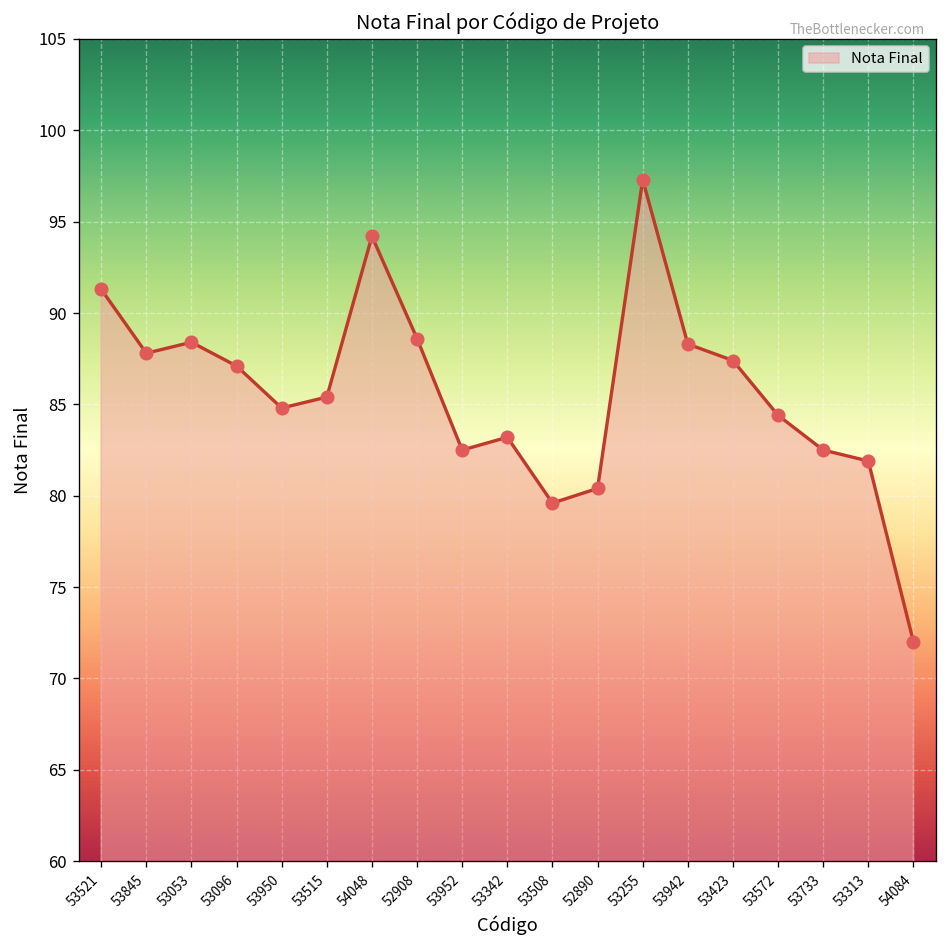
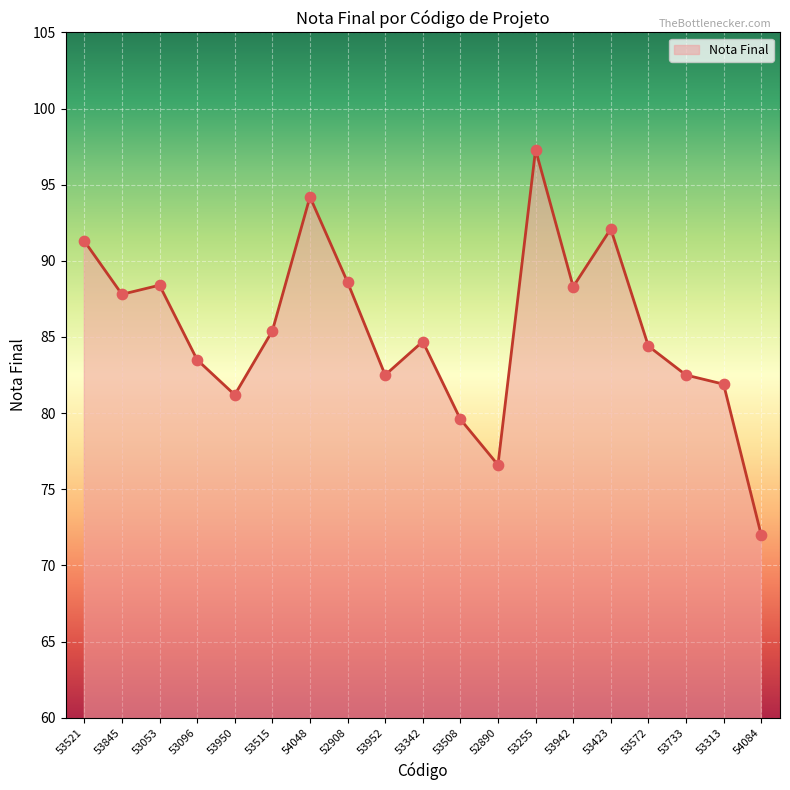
  {
    "53521": 91.3,
    "53845": 87.8,
    "53053": 88.4,
-   "53096": 87.1,
-   "53950": 84.8,
+   "53096": 83.5,
+   "53950": 81.2,
    "53515": 85.4,
    "54048": 94.2,
    "52908": 88.6,
    "53952": 82.5,
-   "53342": 83.2,
+   "53342": 84.7,
    "53508": 79.6,
-   "52890": 80.4,
+   "52890": 76.6,
    "53255": 97.3,
    "53942": 88.3,
-   "53423": 87.4,
+   "53423": 92.1,
    "53572": 84.4,
    "53733": 82.5,
    "53313": 81.9,
    "54084": 72.0
  }
